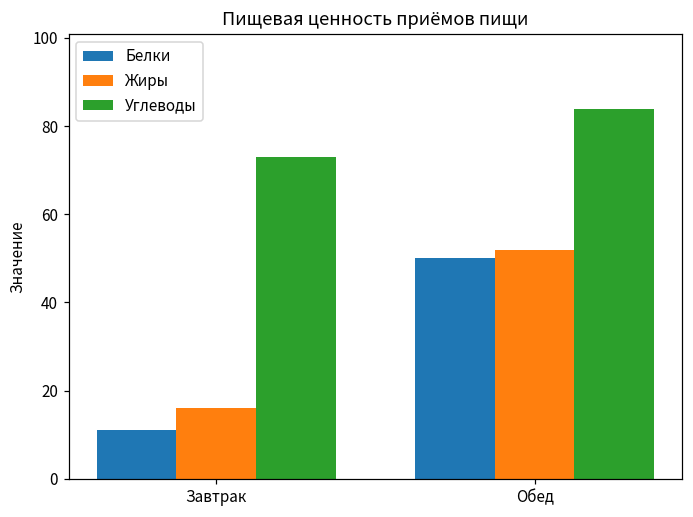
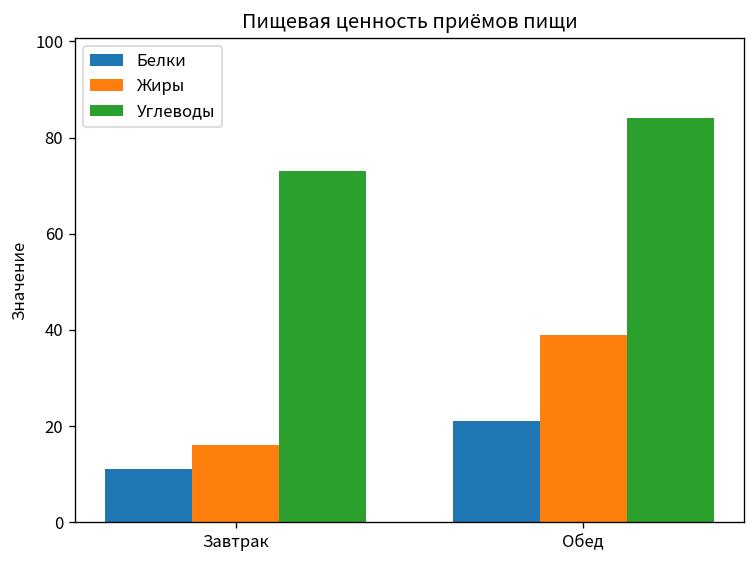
  {
    "Белки": {
      "Завтрак": 11,
-     "Обед": 50
+     "Обед": 21
    },
    "Жиры": {
      "Завтрак": 16,
-     "Обед": 52
+     "Обед": 39
    },
    "Углеводы": {
      "Завтрак": 73,
      "Обед": 84
    }
  }
